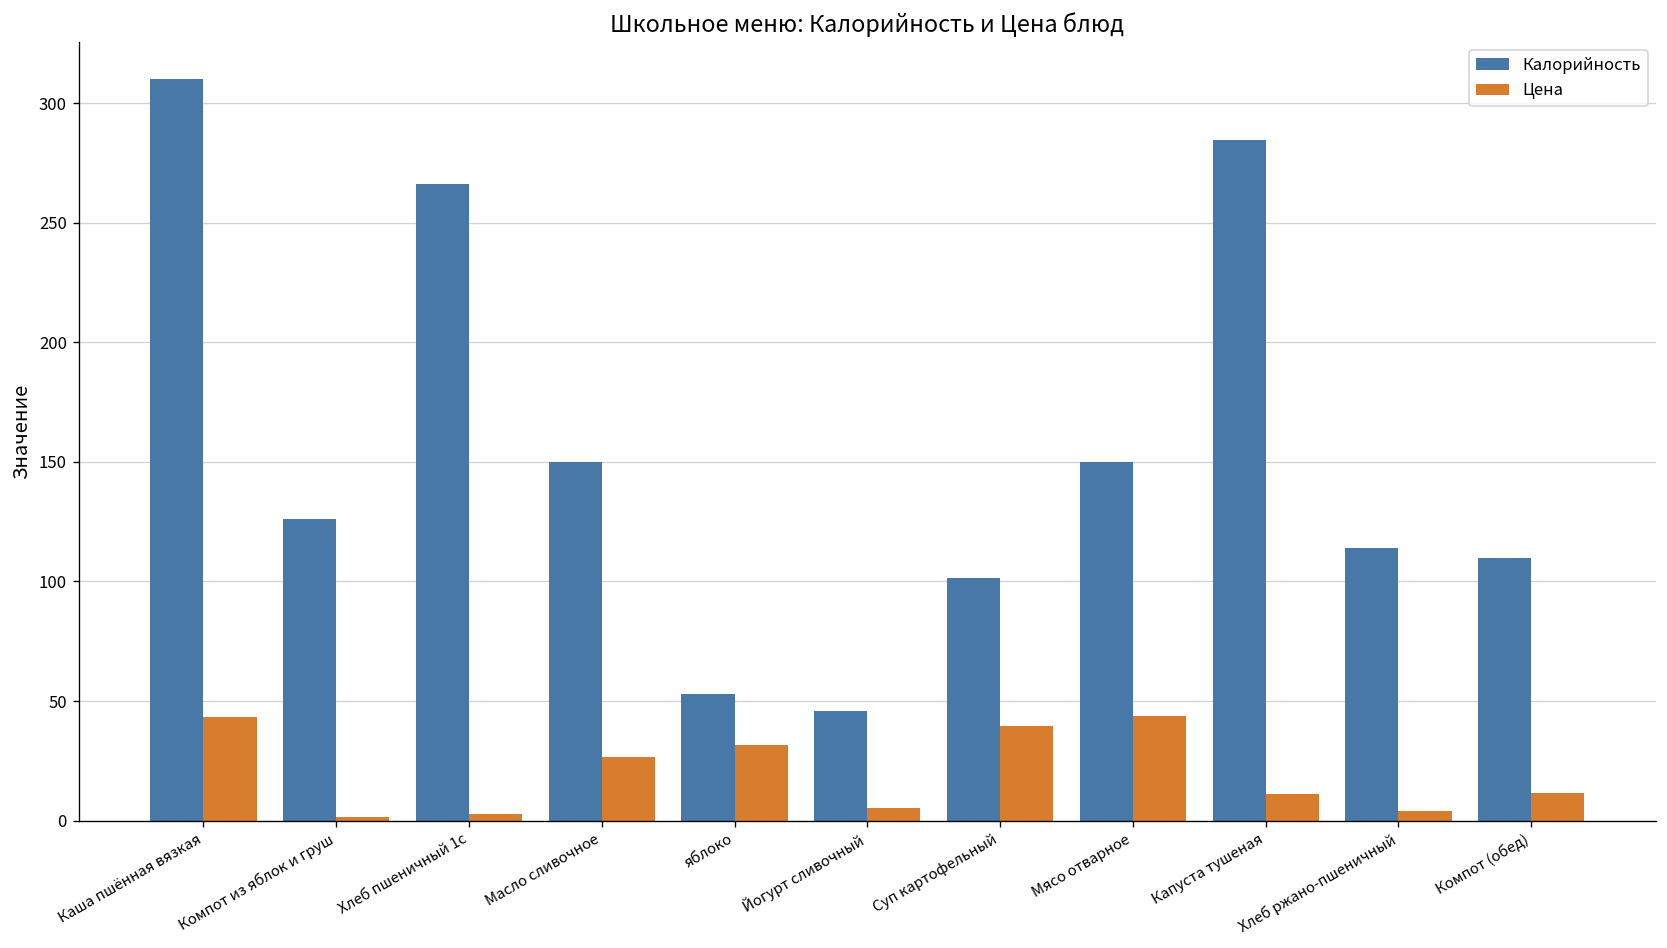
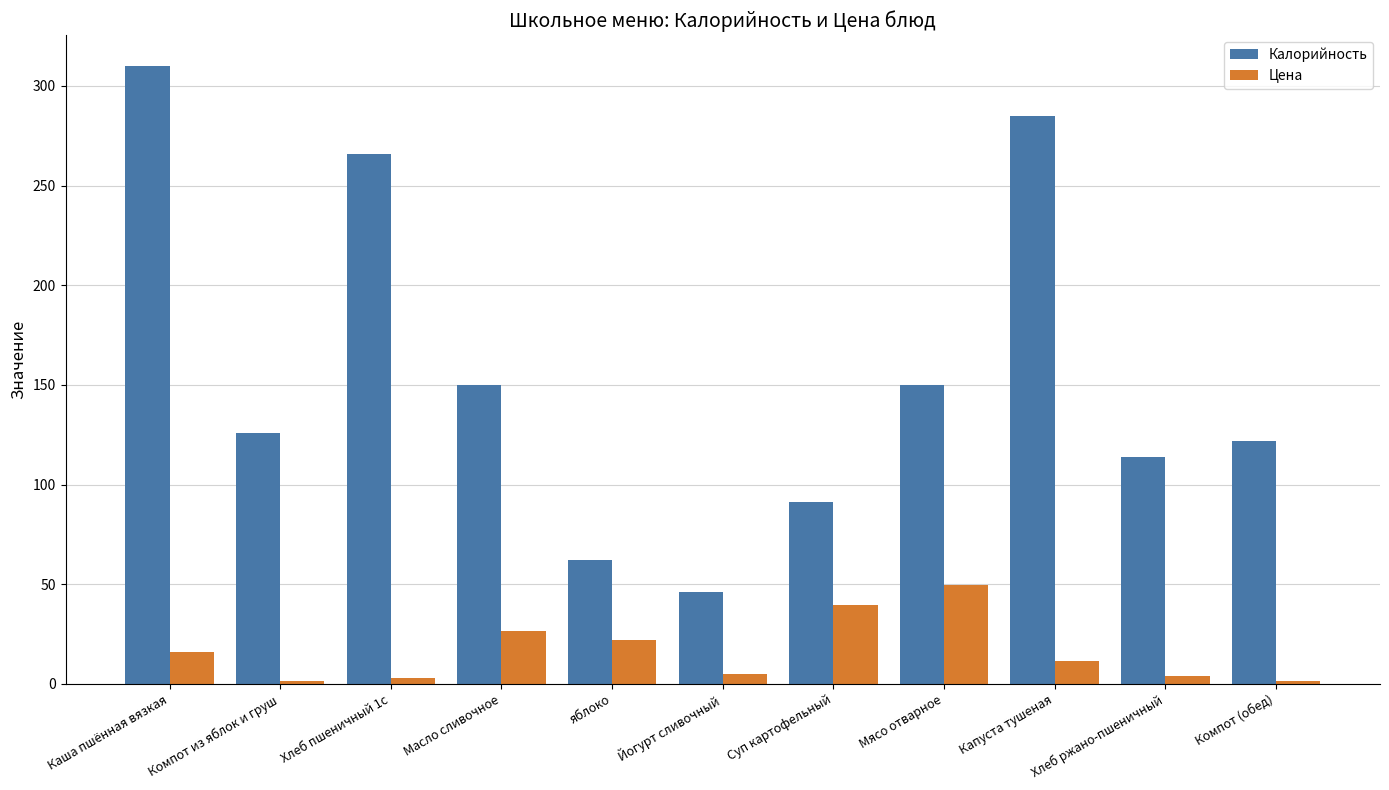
  {
    "Калорийность": {
      "Каша пшённая вязкая": 310,
      "Компот из яблок и груш": 126,
      "Хлеб пшеничный 1с": 266,
      "Масло сливочное": 150,
-     "яблоко": 53,
+     "яблоко": 62,
      "Йогурт сливочный": 46,
-     "Суп картофельный": 101,
+     "Суп картофельный": 91,
      "Мясо отварное": 150,
      "Капуста тушеная": 285,
      "Хлеб ржано-пшеничный": 114,
-     "Компот (обед)": 110
+     "Компот (обед)": 122
    },
    "Цена": {
-     "Каша пшённая вязкая": 43,
+     "Каша пшённая вязкая": 16,
      "Компот из яблок и груш": 1,
      "Хлеб пшеничный 1с": 3,
      "Масло сливочное": 27,
-     "яблоко": 32,
+     "яблоко": 22,
      "Йогурт сливочный": 5,
      "Суп картофельный": 40,
-     "Мясо отварное": 44,
+     "Мясо отварное": 50,
      "Капуста тушеная": 11,
      "Хлеб ржано-пшеничный": 4,
-     "Компот (обед)": 11
+     "Компот (обед)": 1
    }
  }
